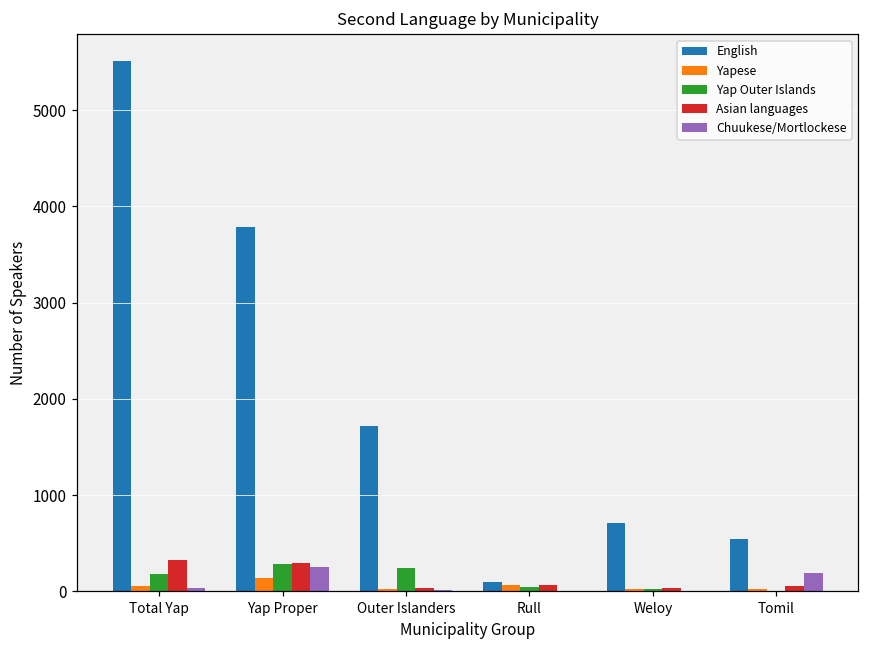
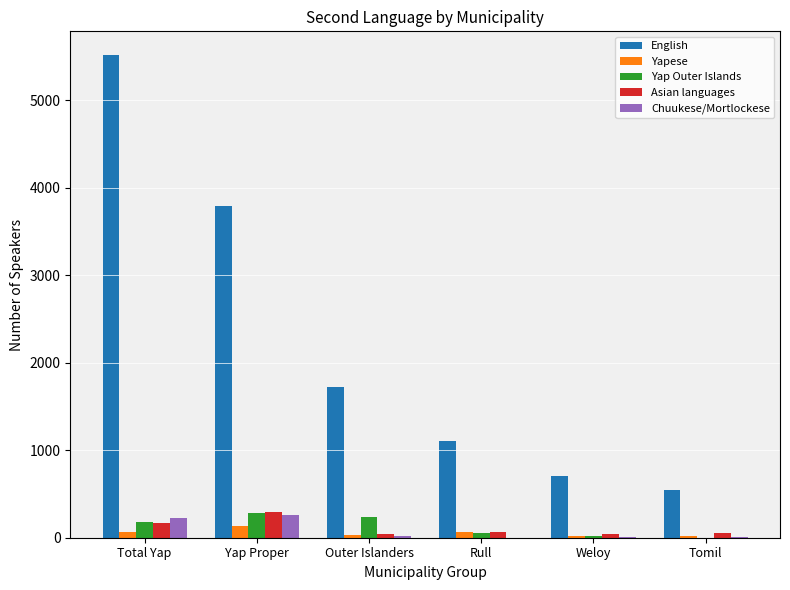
  {
    "English": {
      "Total Yap": 5500,
      "Yap Proper": 3800,
      "Outer Islanders": 1700,
-     "Rull": 100,
+     "Rull": 1100,
      "Weloy": 700,
      "Tomil": 500
    },
    "Yapese": {
      "Total Yap": 100,
      "Yap Proper": 100,
      "Outer Islanders": 0,
      "Rull": 100
    },
    "Yap Outer Islands": {
      "Total Yap": 200,
      "Yap Proper": 300,
      "Outer Islanders": 200,
      "Rull": 0
    },
    "Asian languages": {
-     "Total Yap": 300,
+     "Total Yap": 200,
      "Yap Proper": 300,
      "Outer Islanders": 0,
      "Rull": 100,
      "Weloy": 0,
      "Tomil": 100
    },
    "Chuukese/Mortlockese": {
-     "Total Yap": 0,
+     "Total Yap": 200,
      "Yap Proper": 300,
-     "Tomil": 200
+     "Tomil": 0
    }
  }
